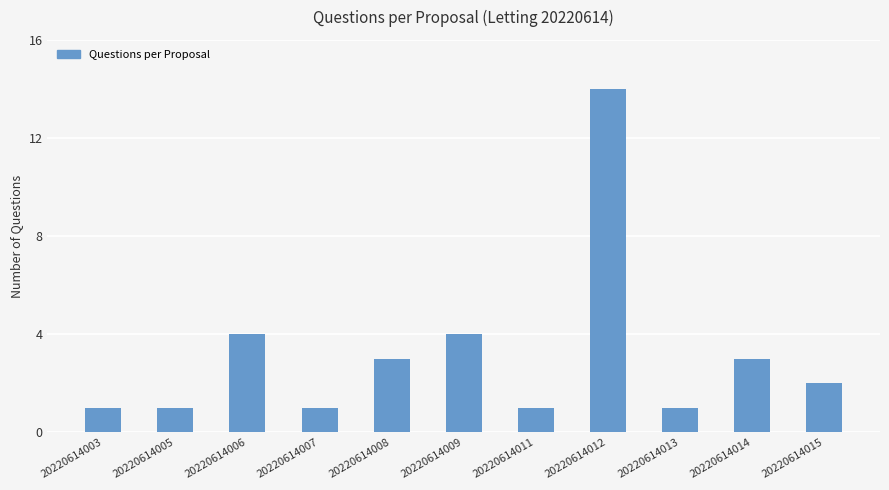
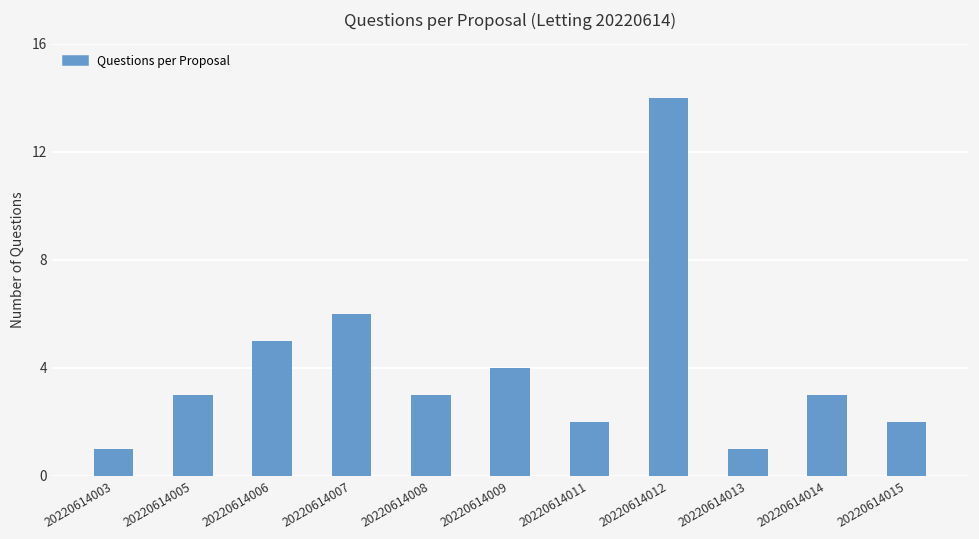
  {
    "20220614003": 1,
-   "20220614005": 1,
-   "20220614006": 4,
-   "20220614007": 1,
+   "20220614005": 3,
+   "20220614006": 5,
+   "20220614007": 6,
    "20220614008": 3,
    "20220614009": 4,
-   "20220614011": 1,
+   "20220614011": 2,
    "20220614012": 14,
    "20220614013": 1,
    "20220614014": 3,
    "20220614015": 2
  }
